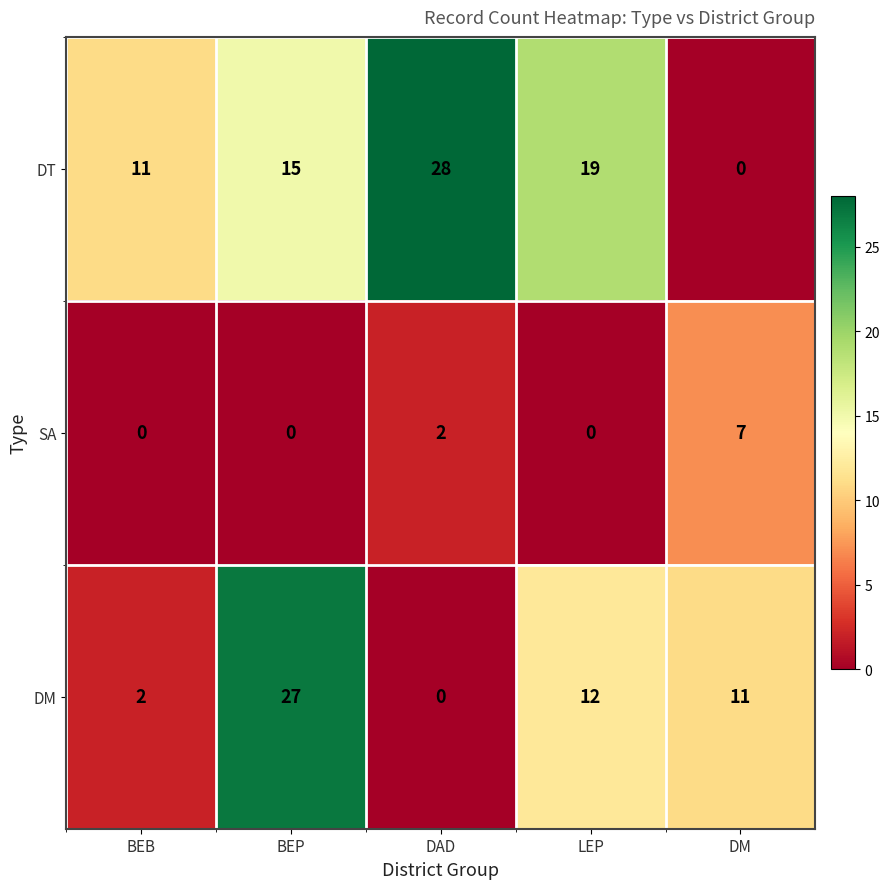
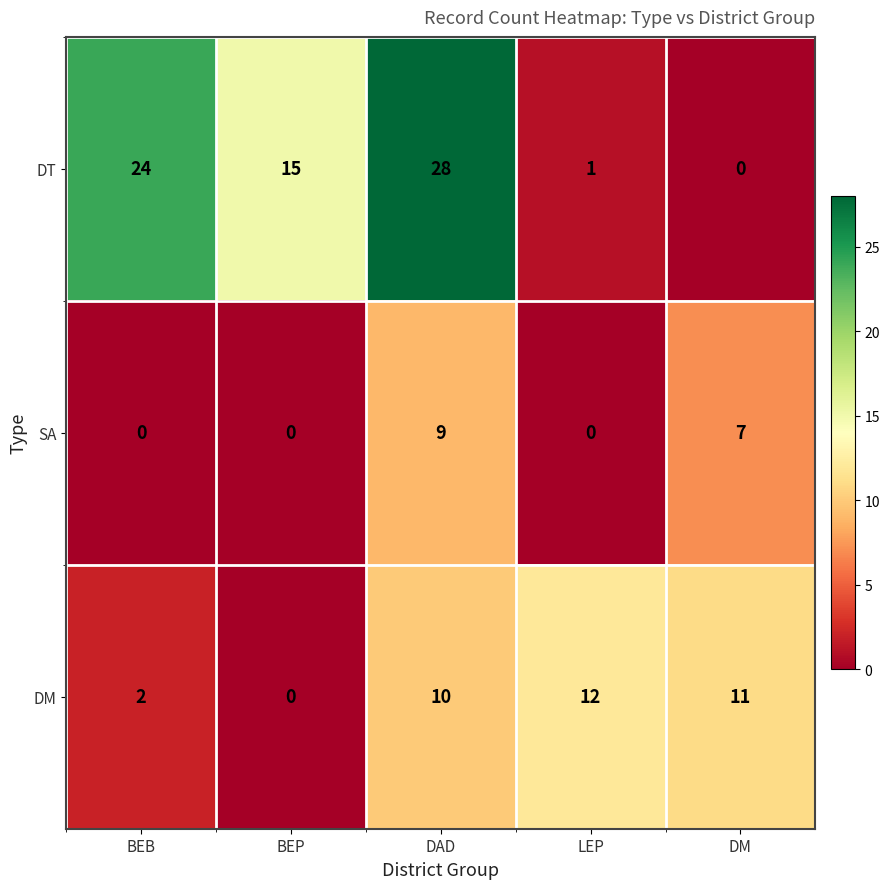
  {
    "DT": {
-     "BEB": 11,
+     "BEB": 24,
      "BEP": 15,
      "DAD": 28,
-     "LEP": 19,
+     "LEP": 1,
      "DM": 0
    },
    "SA": {
      "BEB": 0,
      "BEP": 0,
-     "DAD": 2,
+     "DAD": 9,
      "LEP": 0,
      "DM": 7
    },
    "DM": {
      "BEB": 2,
-     "BEP": 27,
-     "DAD": 0,
+     "BEP": 0,
+     "DAD": 10,
      "LEP": 12,
      "DM": 11
    }
  }
